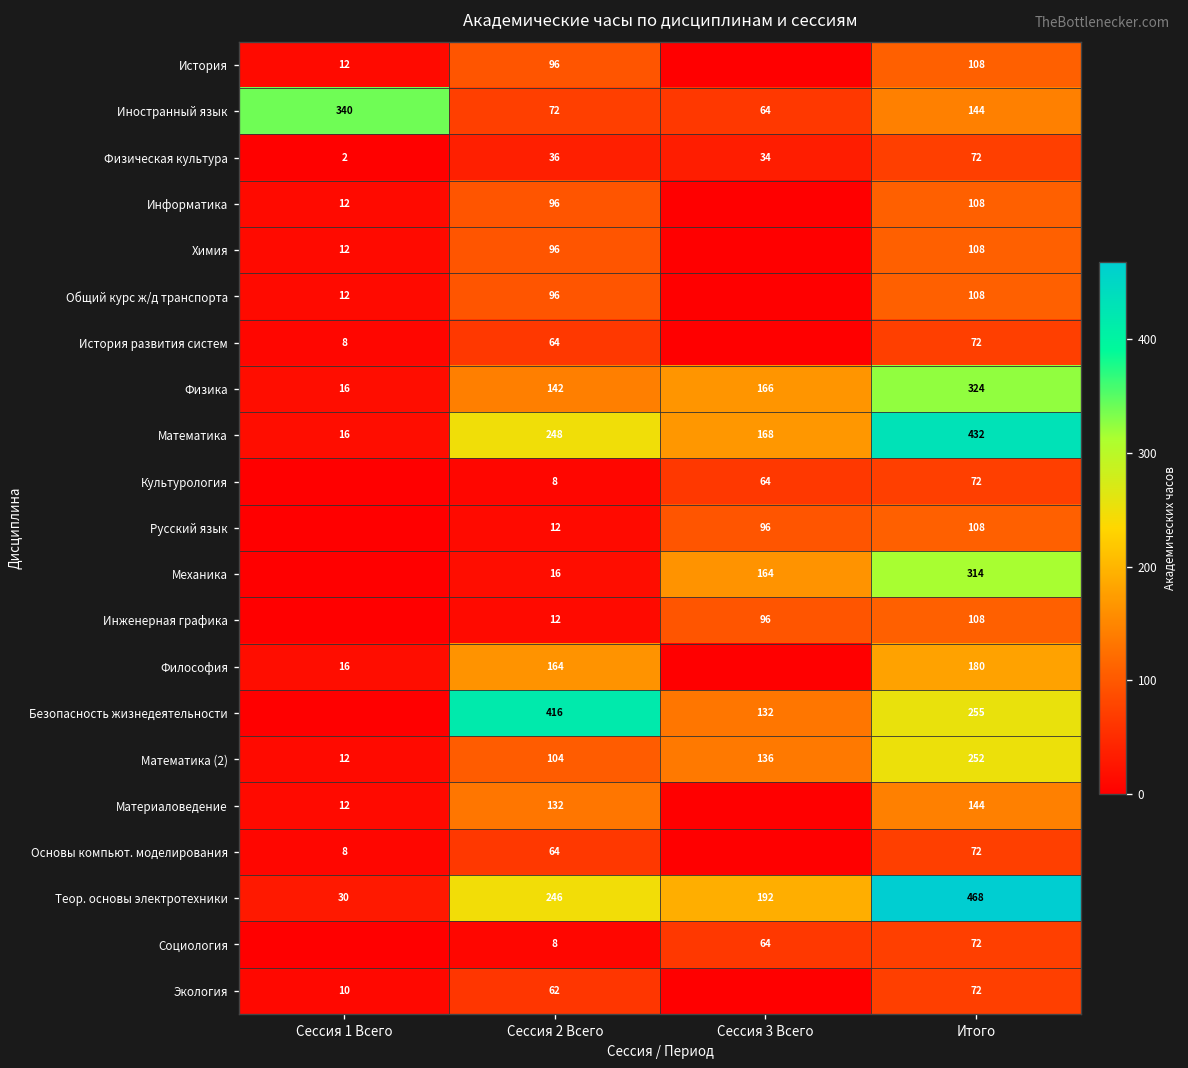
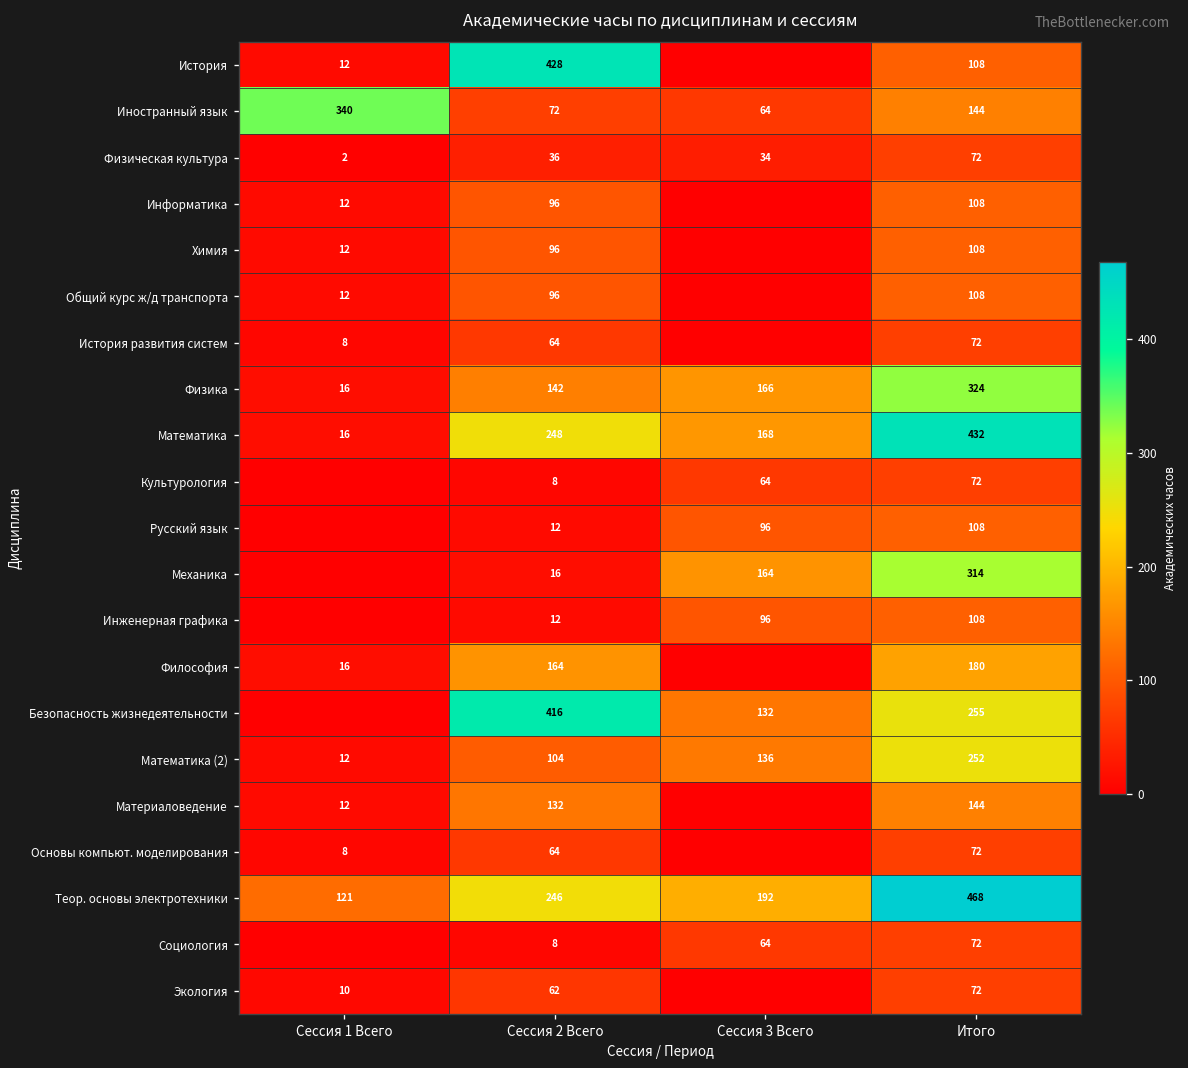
  {
    "История": {
      "Сессия 1 Всего": 12,
-     "Сессия 2 Всего": 96,
+     "Сессия 2 Всего": 428,
      "Итого": 108
    },
    "Иностранный язык": {
      "Сессия 1 Всего": 340,
      "Сессия 2 Всего": 72,
      "Сессия 3 Всего": 64,
      "Итого": 144
    },
    "Физическая культура": {
      "Сессия 1 Всего": 2,
      "Сессия 2 Всего": 36,
      "Сессия 3 Всего": 34,
      "Итого": 72
    },
    "Информатика": {
      "Сессия 1 Всего": 12,
      "Сессия 2 Всего": 96,
      "Итого": 108
    },
    "Химия": {
      "Сессия 1 Всего": 12,
      "Сессия 2 Всего": 96,
      "Итого": 108
    },
    "Общий курс ж/д транспорта": {
      "Сессия 1 Всего": 12,
      "Сессия 2 Всего": 96,
      "Итого": 108
    },
    "История развития систем": {
      "Сессия 1 Всего": 8,
      "Сессия 2 Всего": 64,
      "Итого": 72
    },
    "Физика": {
      "Сессия 1 Всего": 16,
      "Сессия 2 Всего": 142,
      "Сессия 3 Всего": 166,
      "Итого": 324
    },
    "Математика": {
      "Сессия 1 Всего": 16,
      "Сессия 2 Всего": 248,
      "Сессия 3 Всего": 168,
      "Итого": 432
    },
    "Культурология": {
      "Сессия 2 Всего": 8,
      "Сессия 3 Всего": 64,
      "Итого": 72
    },
    "Русский язык": {
      "Сессия 2 Всего": 12,
      "Сессия 3 Всего": 96,
      "Итого": 108
    },
    "Механика": {
      "Сессия 2 Всего": 16,
      "Сессия 3 Всего": 164,
      "Итого": 314
    },
    "Инженерная графика": {
      "Сессия 2 Всего": 12,
      "Сессия 3 Всего": 96,
      "Итого": 108
    },
    "Философия": {
      "Сессия 1 Всего": 16,
      "Сессия 2 Всего": 164,
      "Итого": 180
    },
    "Безопасность жизнедеятельности": {
      "Сессия 2 Всего": 416,
      "Сессия 3 Всего": 132,
      "Итого": 255
    },
    "Математика (2)": {
      "Сессия 1 Всего": 12,
      "Сессия 2 Всего": 104,
      "Сессия 3 Всего": 136,
      "Итого": 252
    },
    "Материаловедение": {
      "Сессия 1 Всего": 12,
      "Сессия 2 Всего": 132,
      "Итого": 144
    },
    "Основы компьют. моделирования": {
      "Сессия 1 Всего": 8,
      "Сессия 2 Всего": 64,
      "Итого": 72
    },
    "Теор. основы электротехники": {
-     "Сессия 1 Всего": 30,
+     "Сессия 1 Всего": 121,
      "Сессия 2 Всего": 246,
      "Сессия 3 Всего": 192,
      "Итого": 468
    },
    "Социология": {
      "Сессия 2 Всего": 8,
      "Сессия 3 Всего": 64,
      "Итого": 72
    },
    "Экология": {
      "Сессия 1 Всего": 10,
      "Сессия 2 Всего": 62,
      "Итого": 72
    }
  }
